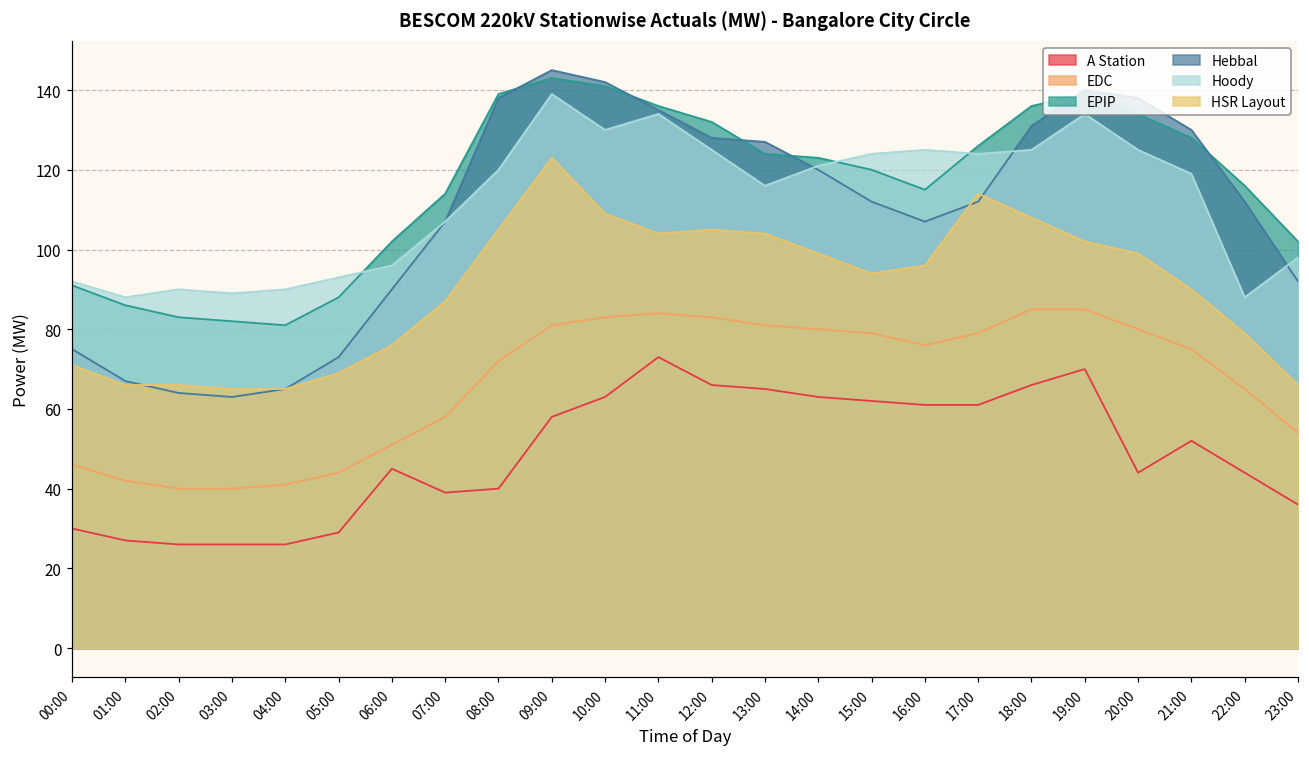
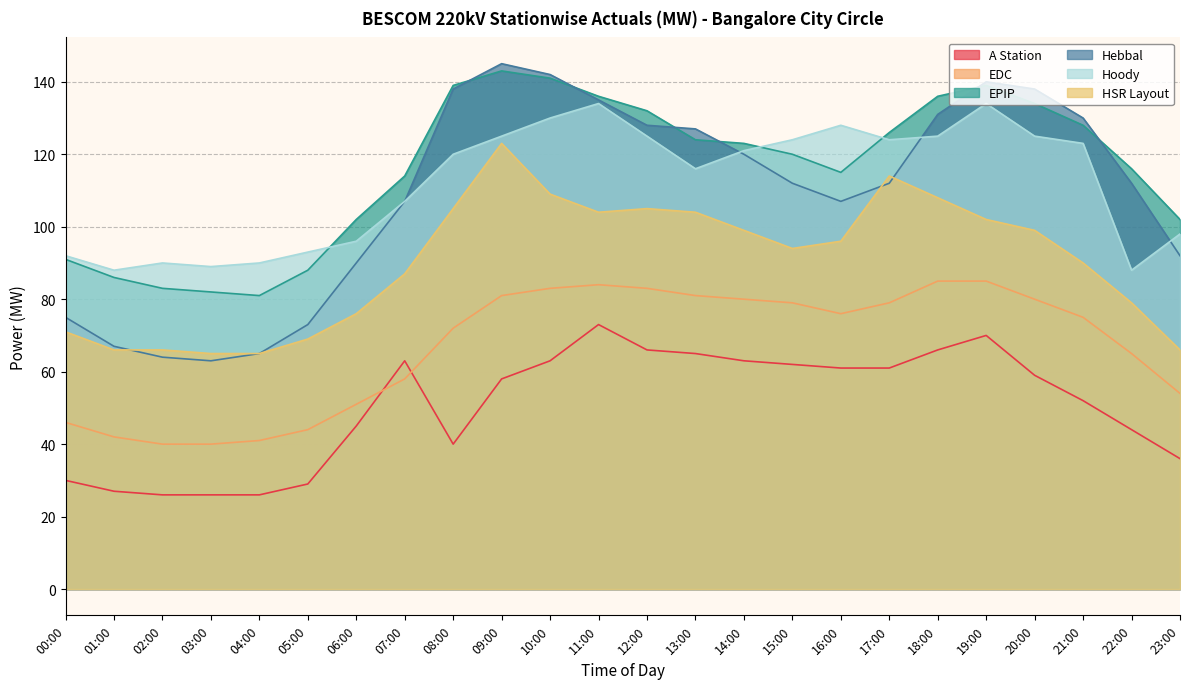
  {
    "A Station": {
      "00:00": 30,
      "01:00": 27,
      "02:00": 26,
      "03:00": 26,
      "04:00": 26,
      "05:00": 29,
      "06:00": 45,
-     "07:00": 39,
+     "07:00": 63,
      "08:00": 40,
      "09:00": 58,
      "10:00": 63,
      "11:00": 73,
      "12:00": 66,
      "13:00": 65,
      "14:00": 63,
      "15:00": 62,
      "16:00": 61,
      "17:00": 61,
      "18:00": 66,
      "19:00": 70,
-     "20:00": 44,
+     "20:00": 59,
      "21:00": 52,
      "22:00": 44,
      "23:00": 36
    },
    "Hoody": {
      "00:00": 92,
      "01:00": 88,
      "02:00": 90,
      "03:00": 89,
      "04:00": 90,
      "05:00": 93,
      "06:00": 96,
      "08:00": 120,
-     "09:00": 139,
+     "09:00": 125,
      "10:00": 130,
      "11:00": 134,
      "12:00": 125,
      "13:00": 116,
      "14:00": 121,
      "15:00": 124,
-     "16:00": 125,
+     "16:00": 128,
      "17:00": 124,
      "18:00": 125,
      "20:00": 125,
-     "21:00": 119,
+     "21:00": 123,
      "22:00": 88,
      "23:00": 98
    }
  }
